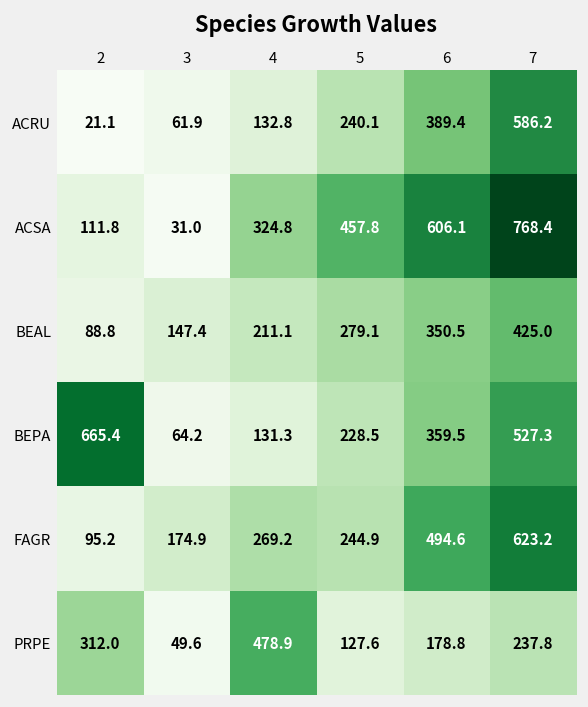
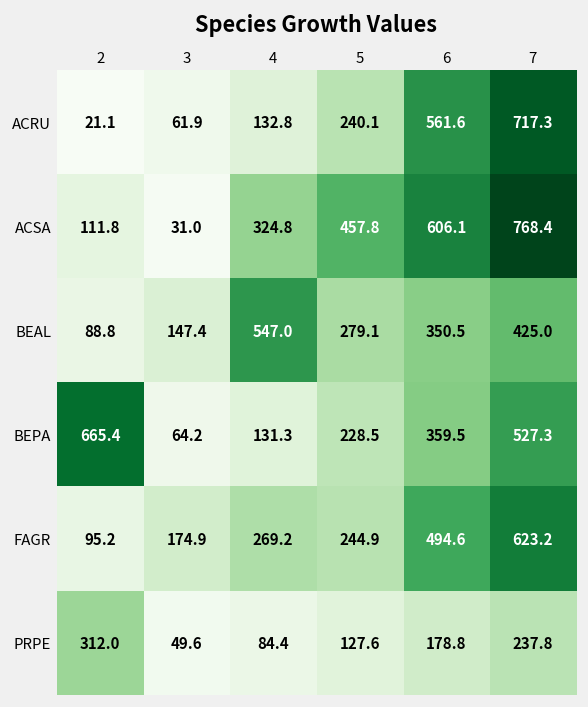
  {
    "ACRU": {
      "2": 21.1,
      "3": 61.9,
      "4": 132.8,
      "5": 240.1,
-     "6": 389.4,
-     "7": 586.2
+     "6": 561.6,
+     "7": 717.3
    },
    "ACSA": {
      "2": 111.8,
      "3": 31.0,
      "4": 324.8,
      "5": 457.8,
      "6": 606.1,
      "7": 768.4
    },
    "BEAL": {
      "2": 88.8,
      "3": 147.4,
-     "4": 211.1,
+     "4": 547.0,
      "5": 279.1,
      "6": 350.5,
      "7": 425.0
    },
    "BEPA": {
      "2": 665.4,
      "3": 64.2,
      "4": 131.3,
      "5": 228.5,
      "6": 359.5,
      "7": 527.3
    },
    "FAGR": {
      "2": 95.2,
      "3": 174.9,
      "4": 269.2,
      "5": 244.9,
      "6": 494.6,
      "7": 623.2
    },
    "PRPE": {
      "2": 312.0,
      "3": 49.6,
-     "4": 478.9,
+     "4": 84.4,
      "5": 127.6,
      "6": 178.8,
      "7": 237.8
    }
  }
